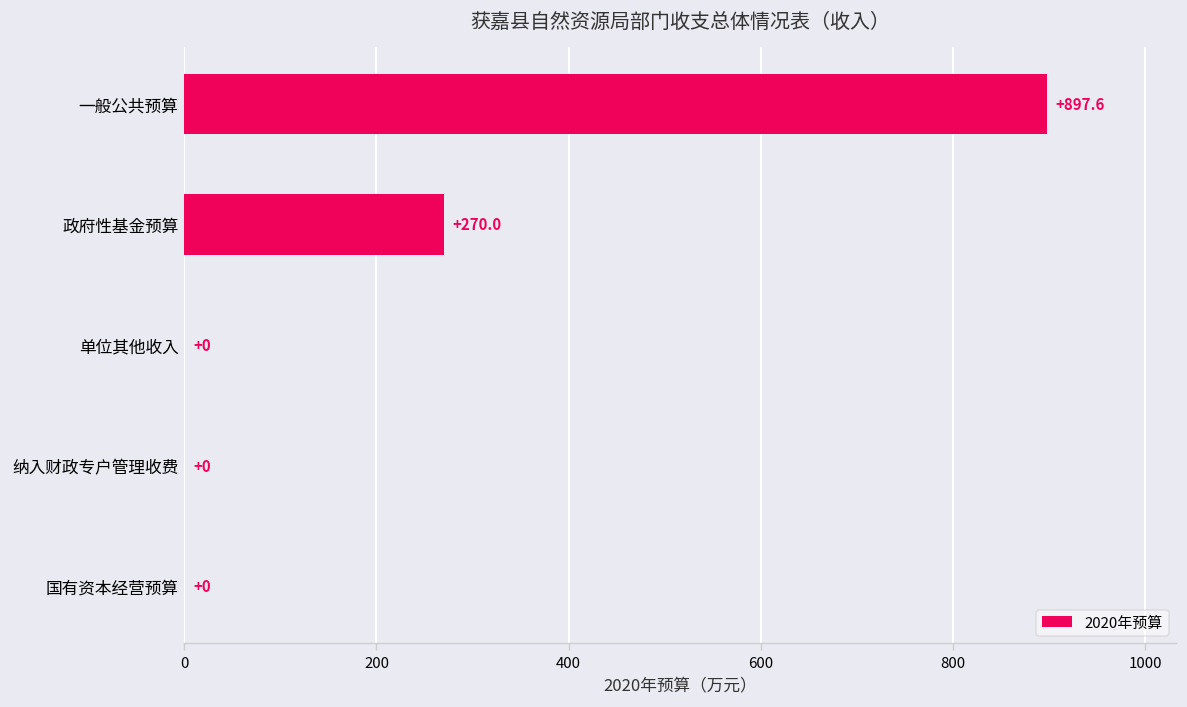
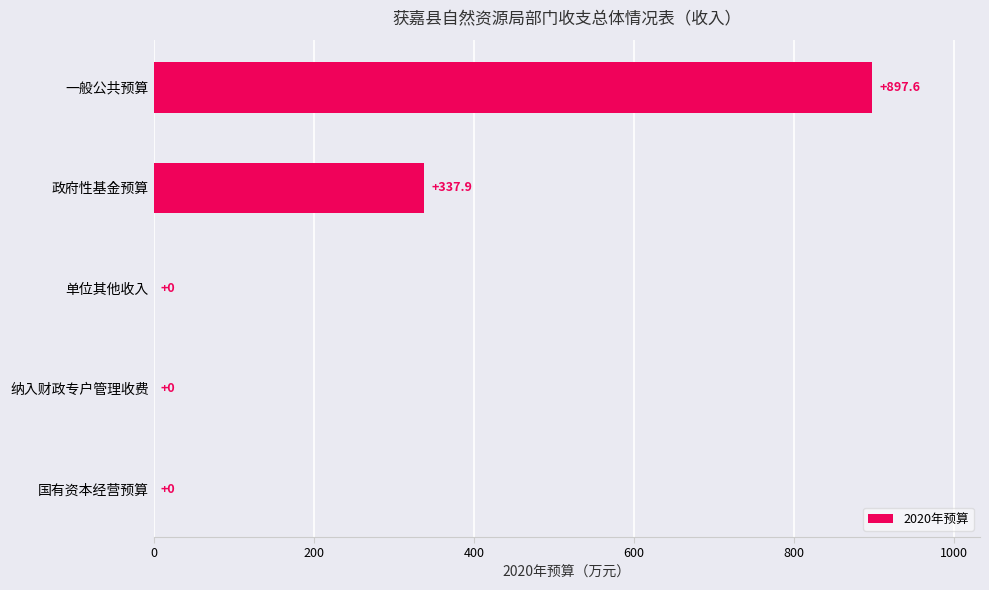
  {
    "一般公共预算": "+897.6",
-   "政府性基金预算": "+270.0",
+   "政府性基金预算": "+337.9",
    "单位其他收入": "+0",
    "纳入财政专户管理收费": "+0",
    "国有资本经营预算": "+0"
  }
